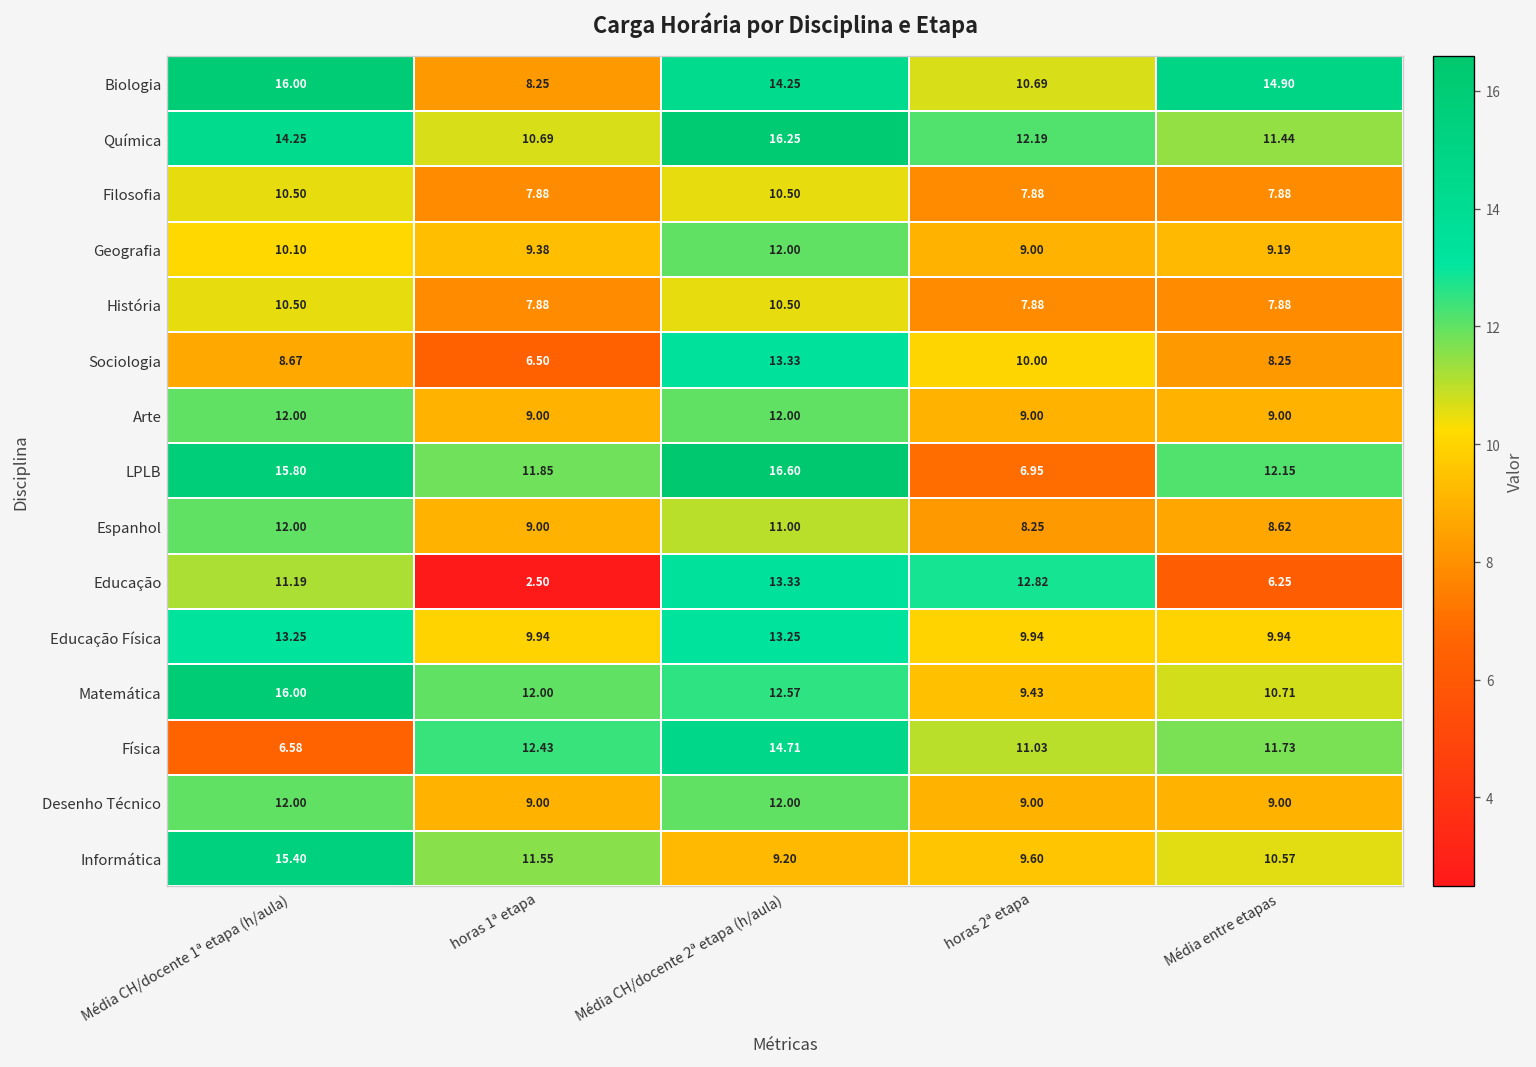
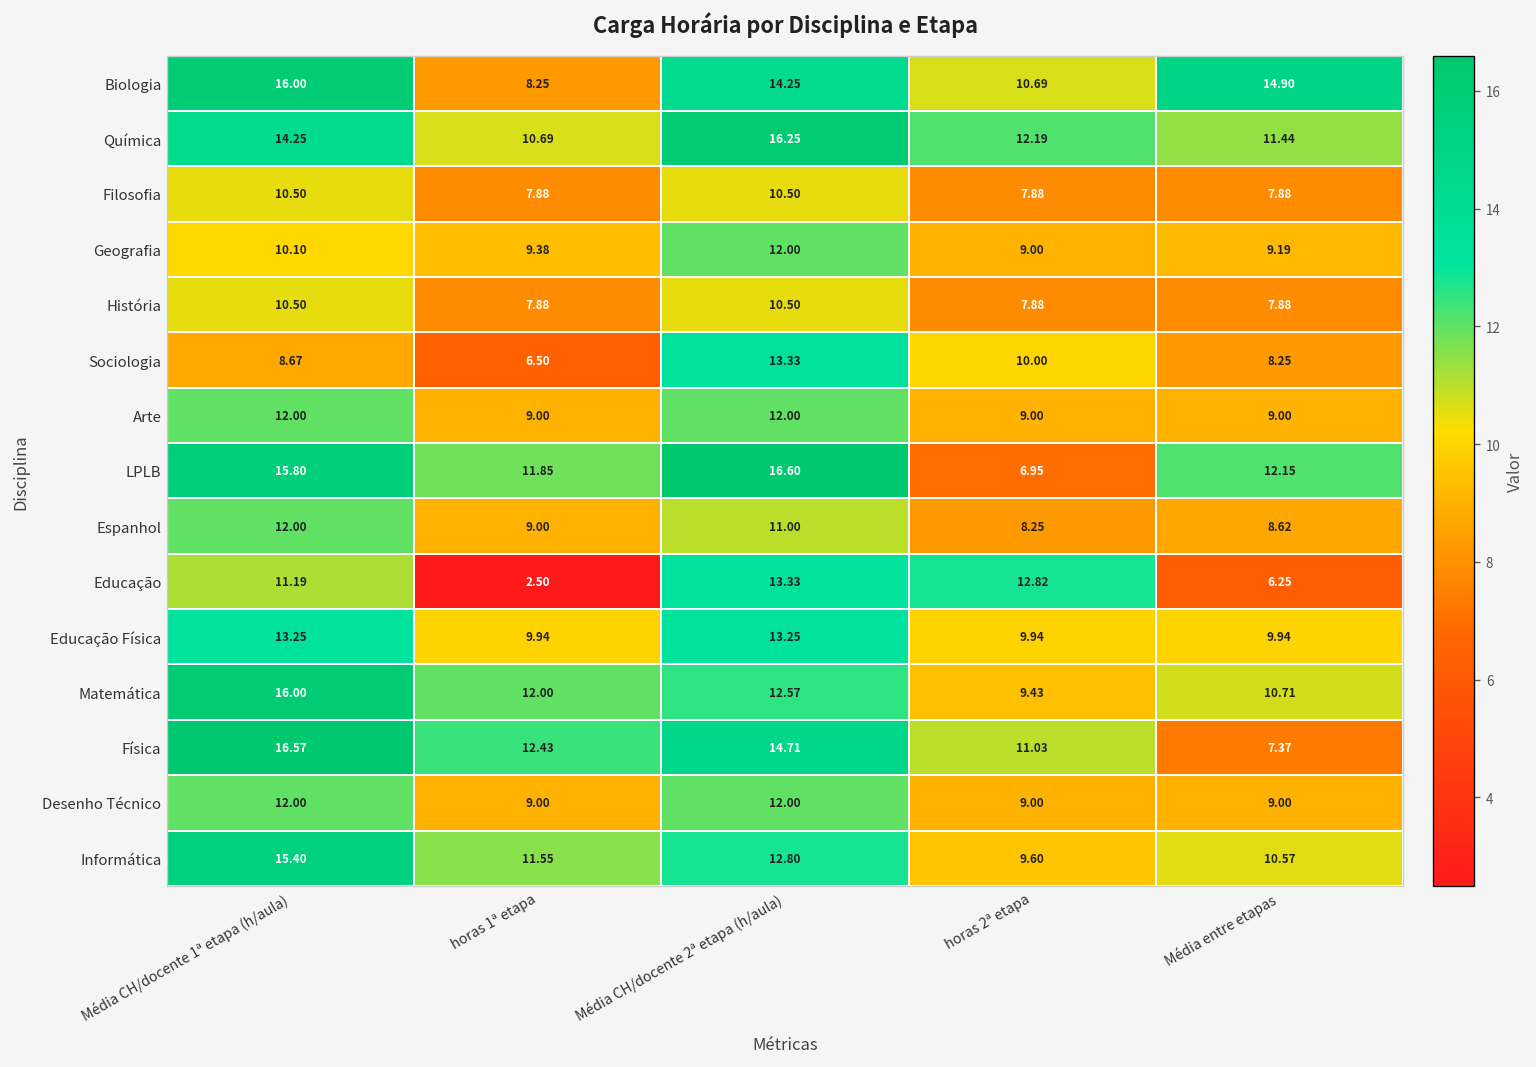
  {
    "Biologia": {
      "Média CH/docente 1ª etapa (h/aula)": 16.00,
      "horas 1ª etapa": 8.25,
      "Média CH/docente 2ª etapa (h/aula)": 14.25,
      "horas 2ª etapa": 10.69,
      "Média entre etapas": 14.90
    },
    "Química": {
      "Média CH/docente 1ª etapa (h/aula)": 14.25,
      "horas 1ª etapa": 10.69,
      "Média CH/docente 2ª etapa (h/aula)": 16.25,
      "horas 2ª etapa": 12.19,
      "Média entre etapas": 11.44
    },
    "Filosofia": {
      "Média CH/docente 1ª etapa (h/aula)": 10.50,
      "horas 1ª etapa": 7.88,
      "Média CH/docente 2ª etapa (h/aula)": 10.50,
      "horas 2ª etapa": 7.88,
      "Média entre etapas": 7.88
    },
    "Geografia": {
      "Média CH/docente 1ª etapa (h/aula)": 10.10,
      "horas 1ª etapa": 9.38,
      "Média CH/docente 2ª etapa (h/aula)": 12.00,
      "horas 2ª etapa": 9.00,
      "Média entre etapas": 9.19
    },
    "História": {
      "Média CH/docente 1ª etapa (h/aula)": 10.50,
      "horas 1ª etapa": 7.88,
      "Média CH/docente 2ª etapa (h/aula)": 10.50,
      "horas 2ª etapa": 7.88,
      "Média entre etapas": 7.88
    },
    "Sociologia": {
      "Média CH/docente 1ª etapa (h/aula)": 8.67,
      "horas 1ª etapa": 6.50,
      "Média CH/docente 2ª etapa (h/aula)": 13.33,
      "horas 2ª etapa": 10.00,
      "Média entre etapas": 8.25
    },
    "Arte": {
      "Média CH/docente 1ª etapa (h/aula)": 12.00,
      "horas 1ª etapa": 9.00,
      "Média CH/docente 2ª etapa (h/aula)": 12.00,
      "horas 2ª etapa": 9.00,
      "Média entre etapas": 9.00
    },
    "LPLB": {
      "Média CH/docente 1ª etapa (h/aula)": 15.80,
      "horas 1ª etapa": 11.85,
      "Média CH/docente 2ª etapa (h/aula)": 16.60,
      "horas 2ª etapa": 6.95,
      "Média entre etapas": 12.15
    },
    "Espanhol": {
      "Média CH/docente 1ª etapa (h/aula)": 12.00,
      "horas 1ª etapa": 9.00,
      "Média CH/docente 2ª etapa (h/aula)": 11.00,
      "horas 2ª etapa": 8.25,
      "Média entre etapas": 8.62
    },
    "Educação": {
      "Média CH/docente 1ª etapa (h/aula)": 11.19,
      "horas 1ª etapa": 2.50,
      "Média CH/docente 2ª etapa (h/aula)": 13.33,
      "horas 2ª etapa": 12.82,
      "Média entre etapas": 6.25
    },
    "Educação Física": {
      "Média CH/docente 1ª etapa (h/aula)": 13.25,
      "horas 1ª etapa": 9.94,
      "Média CH/docente 2ª etapa (h/aula)": 13.25,
      "horas 2ª etapa": 9.94,
      "Média entre etapas": 9.94
    },
    "Matemática": {
      "Média CH/docente 1ª etapa (h/aula)": 16.00,
      "horas 1ª etapa": 12.00,
      "Média CH/docente 2ª etapa (h/aula)": 12.57,
      "horas 2ª etapa": 9.43,
      "Média entre etapas": 10.71
    },
    "Física": {
-     "Média CH/docente 1ª etapa (h/aula)": 6.58,
+     "Média CH/docente 1ª etapa (h/aula)": 16.57,
      "horas 1ª etapa": 12.43,
      "Média CH/docente 2ª etapa (h/aula)": 14.71,
      "horas 2ª etapa": 11.03,
-     "Média entre etapas": 11.73
+     "Média entre etapas": 7.37
    },
    "Desenho Técnico": {
      "Média CH/docente 1ª etapa (h/aula)": 12.00,
      "horas 1ª etapa": 9.00,
      "Média CH/docente 2ª etapa (h/aula)": 12.00,
      "horas 2ª etapa": 9.00,
      "Média entre etapas": 9.00
    },
    "Informática": {
      "Média CH/docente 1ª etapa (h/aula)": 15.40,
      "horas 1ª etapa": 11.55,
-     "Média CH/docente 2ª etapa (h/aula)": 9.20,
+     "Média CH/docente 2ª etapa (h/aula)": 12.80,
      "horas 2ª etapa": 9.60,
      "Média entre etapas": 10.57
    }
  }
